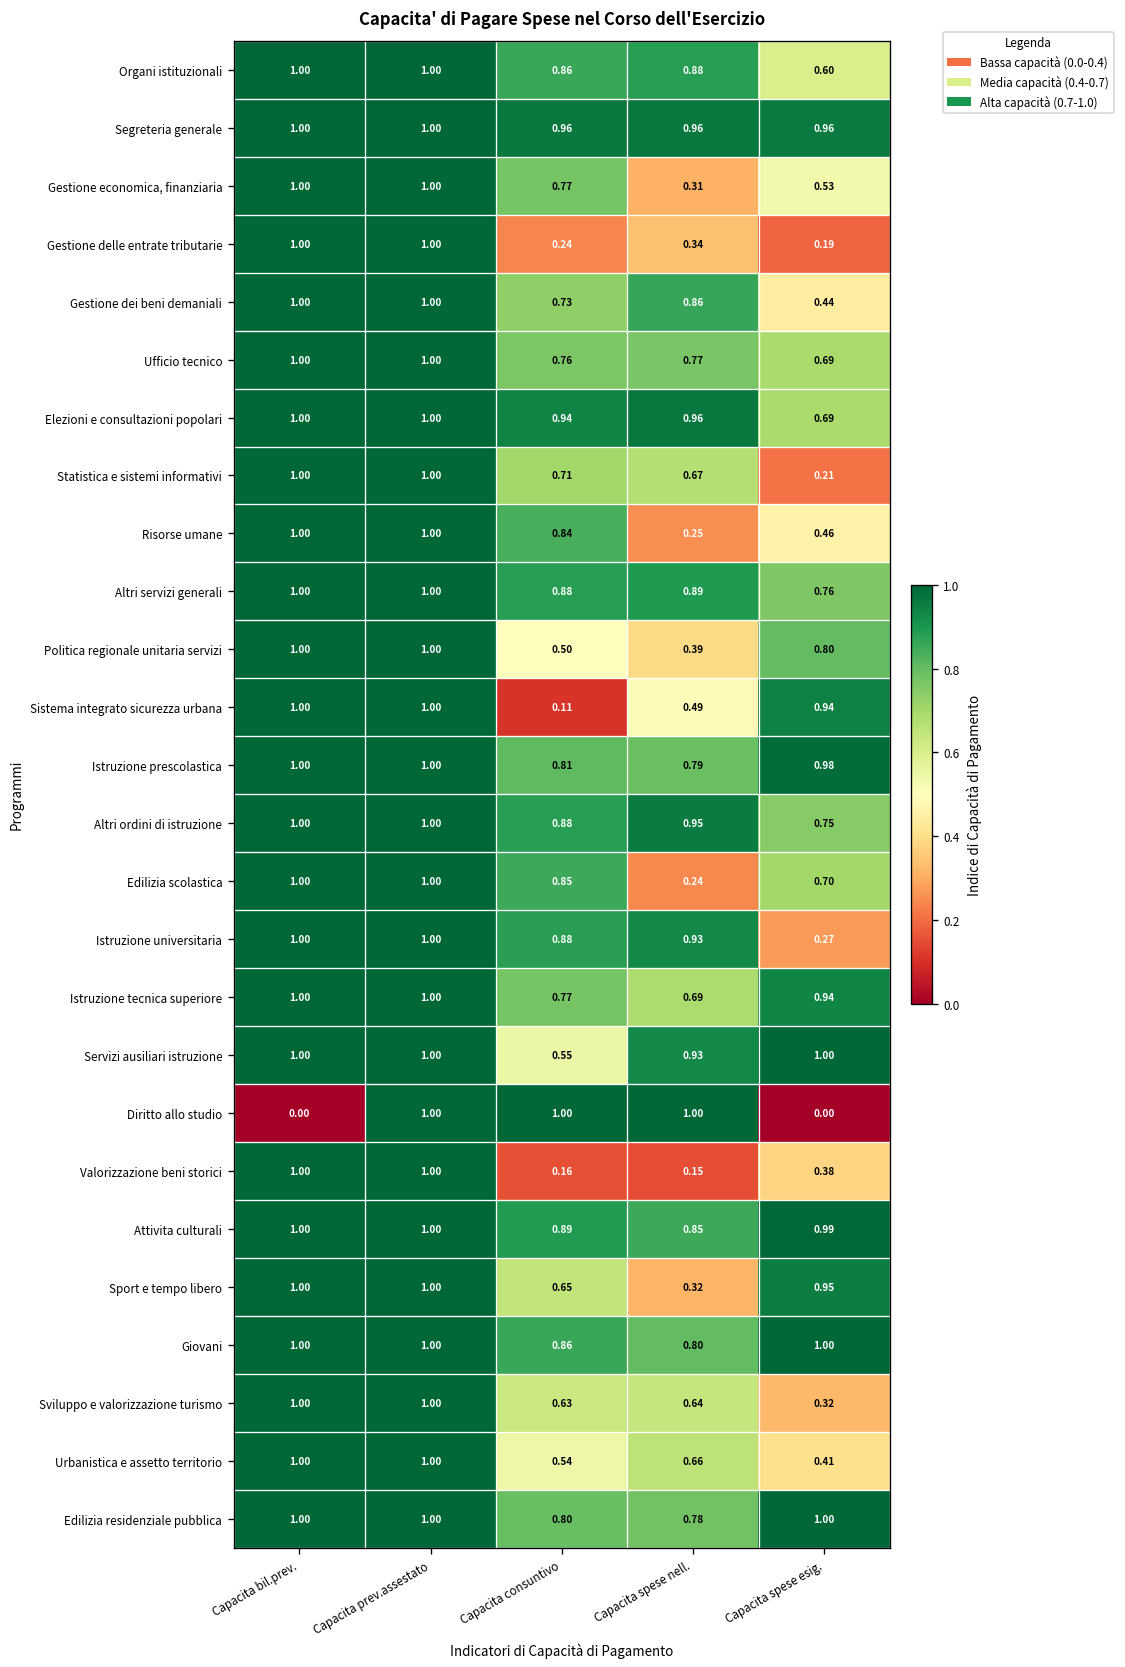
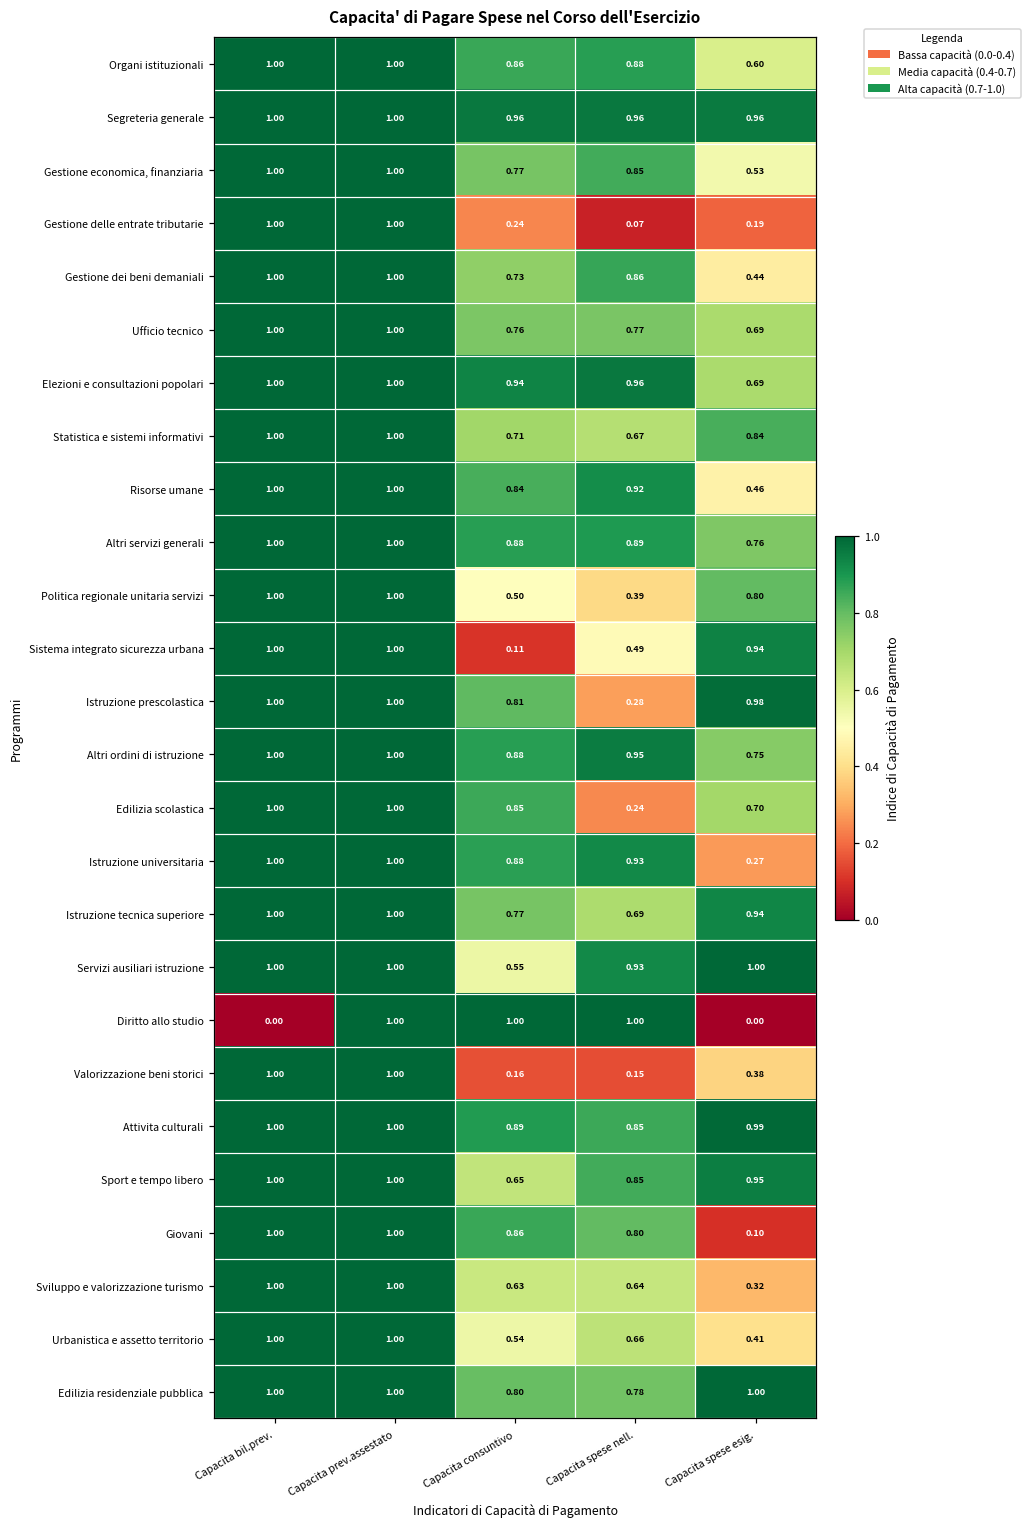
  {
    "Organi istituzionali": {
      "Capacita bil.prev.": 1.00,
      "Capacita prev.assestato": 1.00,
      "Capacita consuntivo": 0.86,
      "Capacita spese nell.": 0.88,
      "Capacita spese esig.": 0.60
    },
    "Segreteria generale": {
      "Capacita bil.prev.": 1.00,
      "Capacita prev.assestato": 1.00,
      "Capacita consuntivo": 0.96,
      "Capacita spese nell.": 0.96,
      "Capacita spese esig.": 0.96
    },
    "Gestione economica, finanziaria": {
      "Capacita bil.prev.": 1.00,
      "Capacita prev.assestato": 1.00,
      "Capacita consuntivo": 0.77,
-     "Capacita spese nell.": 0.31,
+     "Capacita spese nell.": 0.85,
      "Capacita spese esig.": 0.53
    },
    "Gestione delle entrate tributarie": {
      "Capacita bil.prev.": 1.00,
      "Capacita prev.assestato": 1.00,
      "Capacita consuntivo": 0.24,
-     "Capacita spese nell.": 0.34,
+     "Capacita spese nell.": 0.07,
      "Capacita spese esig.": 0.19
    },
    "Gestione dei beni demaniali": {
      "Capacita bil.prev.": 1.00,
      "Capacita prev.assestato": 1.00,
      "Capacita consuntivo": 0.73,
      "Capacita spese nell.": 0.86,
      "Capacita spese esig.": 0.44
    },
    "Ufficio tecnico": {
      "Capacita bil.prev.": 1.00,
      "Capacita prev.assestato": 1.00,
      "Capacita consuntivo": 0.76,
      "Capacita spese nell.": 0.77,
      "Capacita spese esig.": 0.69
    },
    "Elezioni e consultazioni popolari": {
      "Capacita bil.prev.": 1.00,
      "Capacita prev.assestato": 1.00,
      "Capacita consuntivo": 0.94,
      "Capacita spese nell.": 0.96,
      "Capacita spese esig.": 0.69
    },
    "Statistica e sistemi informativi": {
      "Capacita bil.prev.": 1.00,
      "Capacita prev.assestato": 1.00,
      "Capacita consuntivo": 0.71,
      "Capacita spese nell.": 0.67,
-     "Capacita spese esig.": 0.21
+     "Capacita spese esig.": 0.84
    },
    "Risorse umane": {
      "Capacita bil.prev.": 1.00,
      "Capacita prev.assestato": 1.00,
      "Capacita consuntivo": 0.84,
-     "Capacita spese nell.": 0.25,
+     "Capacita spese nell.": 0.92,
      "Capacita spese esig.": 0.46
    },
    "Altri servizi generali": {
      "Capacita bil.prev.": 1.00,
      "Capacita prev.assestato": 1.00,
      "Capacita consuntivo": 0.88,
      "Capacita spese nell.": 0.89,
      "Capacita spese esig.": 0.76
    },
    "Politica regionale unitaria servizi": {
      "Capacita bil.prev.": 1.00,
      "Capacita prev.assestato": 1.00,
      "Capacita consuntivo": 0.50,
      "Capacita spese nell.": 0.39,
      "Capacita spese esig.": 0.80
    },
    "Sistema integrato sicurezza urbana": {
      "Capacita bil.prev.": 1.00,
      "Capacita prev.assestato": 1.00,
      "Capacita consuntivo": 0.11,
      "Capacita spese nell.": 0.49,
      "Capacita spese esig.": 0.94
    },
    "Istruzione prescolastica": {
      "Capacita bil.prev.": 1.00,
      "Capacita prev.assestato": 1.00,
      "Capacita consuntivo": 0.81,
-     "Capacita spese nell.": 0.79,
+     "Capacita spese nell.": 0.28,
      "Capacita spese esig.": 0.98
    },
    "Altri ordini di istruzione": {
      "Capacita bil.prev.": 1.00,
      "Capacita prev.assestato": 1.00,
      "Capacita consuntivo": 0.88,
      "Capacita spese nell.": 0.95,
      "Capacita spese esig.": 0.75
    },
    "Edilizia scolastica": {
      "Capacita bil.prev.": 1.00,
      "Capacita prev.assestato": 1.00,
      "Capacita consuntivo": 0.85,
      "Capacita spese nell.": 0.24,
      "Capacita spese esig.": 0.70
    },
    "Istruzione universitaria": {
      "Capacita bil.prev.": 1.00,
      "Capacita prev.assestato": 1.00,
      "Capacita consuntivo": 0.88,
      "Capacita spese nell.": 0.93,
      "Capacita spese esig.": 0.27
    },
    "Istruzione tecnica superiore": {
      "Capacita bil.prev.": 1.00,
      "Capacita prev.assestato": 1.00,
      "Capacita consuntivo": 0.77,
      "Capacita spese nell.": 0.69,
      "Capacita spese esig.": 0.94
    },
    "Servizi ausiliari istruzione": {
      "Capacita bil.prev.": 1.00,
      "Capacita prev.assestato": 1.00,
      "Capacita consuntivo": 0.55,
      "Capacita spese nell.": 0.93,
      "Capacita spese esig.": 1.00
    },
    "Diritto allo studio": {
      "Capacita bil.prev.": 0.00,
      "Capacita prev.assestato": 1.00,
      "Capacita consuntivo": 1.00,
      "Capacita spese nell.": 1.00,
      "Capacita spese esig.": 0.00
    },
    "Valorizzazione beni storici": {
      "Capacita bil.prev.": 1.00,
      "Capacita prev.assestato": 1.00,
      "Capacita consuntivo": 0.16,
      "Capacita spese nell.": 0.15,
      "Capacita spese esig.": 0.38
    },
    "Attivita culturali": {
      "Capacita bil.prev.": 1.00,
      "Capacita prev.assestato": 1.00,
      "Capacita consuntivo": 0.89,
      "Capacita spese nell.": 0.85,
      "Capacita spese esig.": 0.99
    },
    "Sport e tempo libero": {
      "Capacita bil.prev.": 1.00,
      "Capacita prev.assestato": 1.00,
      "Capacita consuntivo": 0.65,
-     "Capacita spese nell.": 0.32,
+     "Capacita spese nell.": 0.85,
      "Capacita spese esig.": 0.95
    },
    "Giovani": {
      "Capacita bil.prev.": 1.00,
      "Capacita prev.assestato": 1.00,
      "Capacita consuntivo": 0.86,
      "Capacita spese nell.": 0.80,
-     "Capacita spese esig.": 1.00
+     "Capacita spese esig.": 0.10
    },
    "Sviluppo e valorizzazione turismo": {
      "Capacita bil.prev.": 1.00,
      "Capacita prev.assestato": 1.00,
      "Capacita consuntivo": 0.63,
      "Capacita spese nell.": 0.64,
      "Capacita spese esig.": 0.32
    },
    "Urbanistica e assetto territorio": {
      "Capacita bil.prev.": 1.00,
      "Capacita prev.assestato": 1.00,
      "Capacita consuntivo": 0.54,
      "Capacita spese nell.": 0.66,
      "Capacita spese esig.": 0.41
    },
    "Edilizia residenziale pubblica": {
      "Capacita bil.prev.": 1.00,
      "Capacita prev.assestato": 1.00,
      "Capacita consuntivo": 0.80,
      "Capacita spese nell.": 0.78,
      "Capacita spese esig.": 1.00
    }
  }
